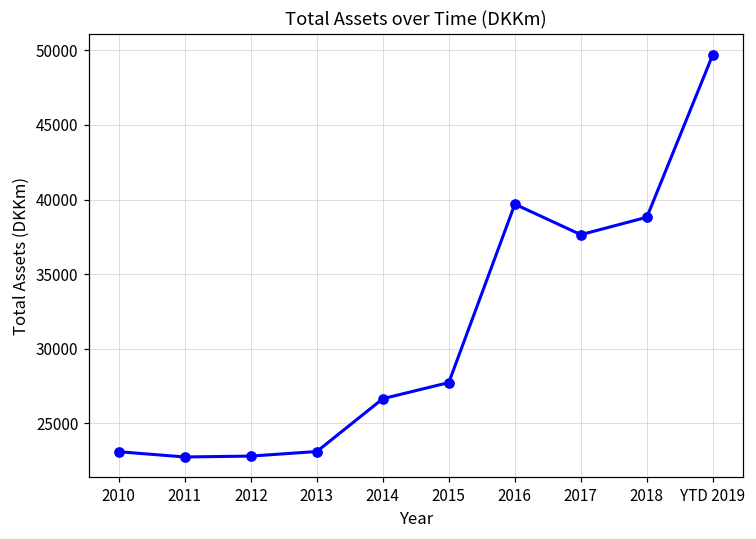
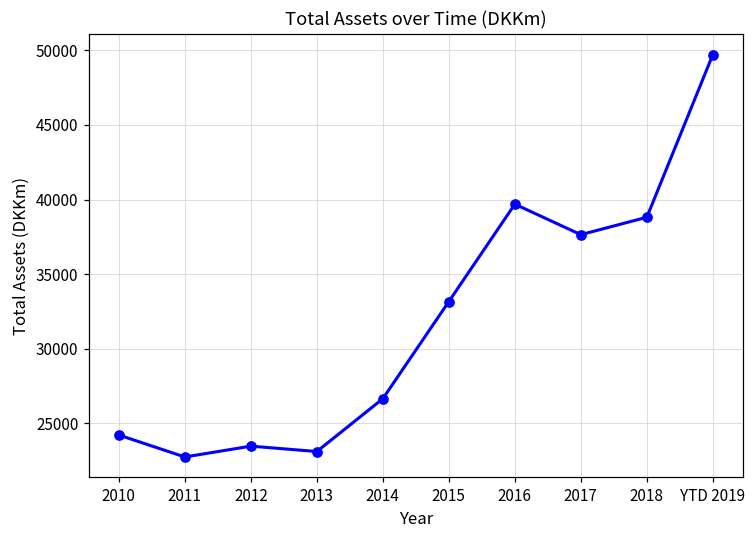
  {
-   "2010": 23100,
+   "2010": 24200,
    "2011": 22700,
-   "2012": 22800,
+   "2012": 23500,
    "2013": 23100,
    "2014": 26600,
-   "2015": 27700,
+   "2015": 33200,
    "2016": 39700,
    "2017": 37600,
    "2018": 38800,
    "YTD 2019": 49700
  }
